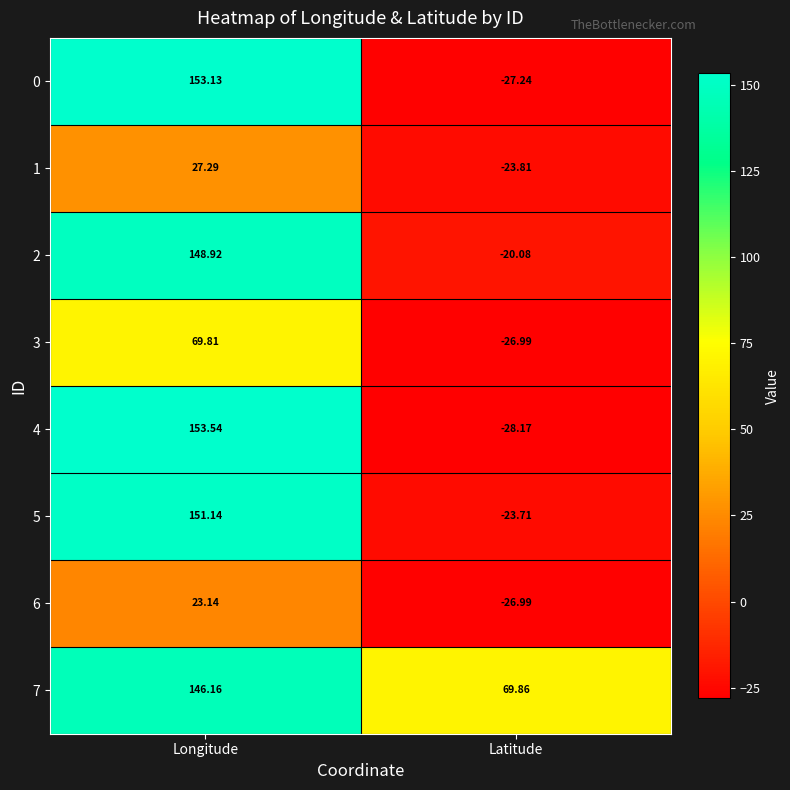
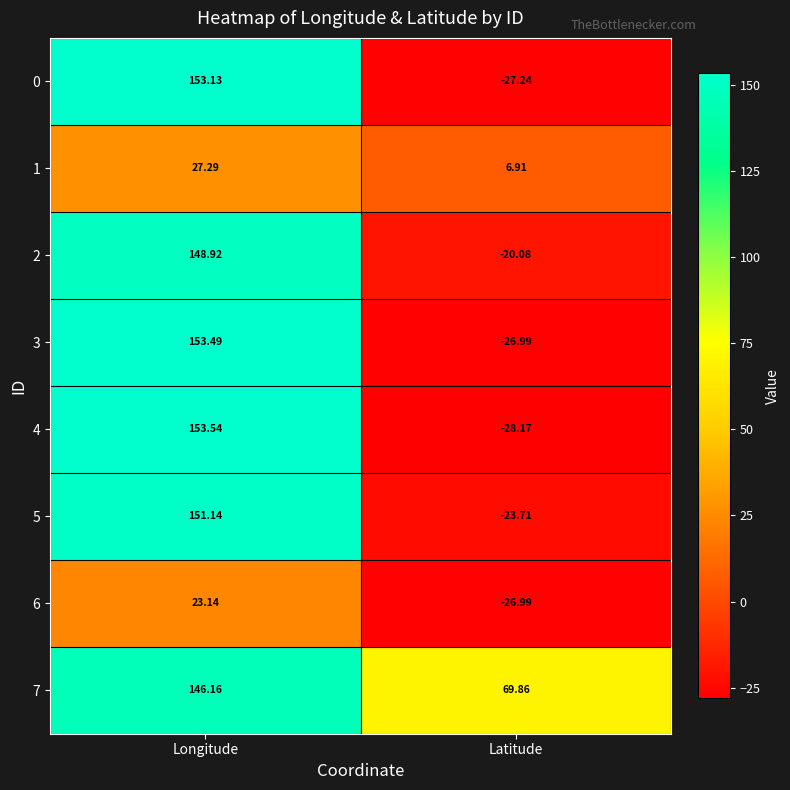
  {
    "0": {
      "Longitude": 153.13,
      "Latitude": -27.24
    },
    "1": {
      "Longitude": 27.29,
-     "Latitude": -23.81
+     "Latitude": 6.91
    },
    "2": {
      "Longitude": 148.92,
      "Latitude": -20.08
    },
    "3": {
-     "Longitude": 69.81,
+     "Longitude": 153.49,
      "Latitude": -26.99
    },
    "4": {
      "Longitude": 153.54,
      "Latitude": -28.17
    },
    "5": {
      "Longitude": 151.14,
      "Latitude": -23.71
    },
    "6": {
      "Longitude": 23.14,
      "Latitude": -26.99
    },
    "7": {
      "Longitude": 146.16,
      "Latitude": 69.86
    }
  }
